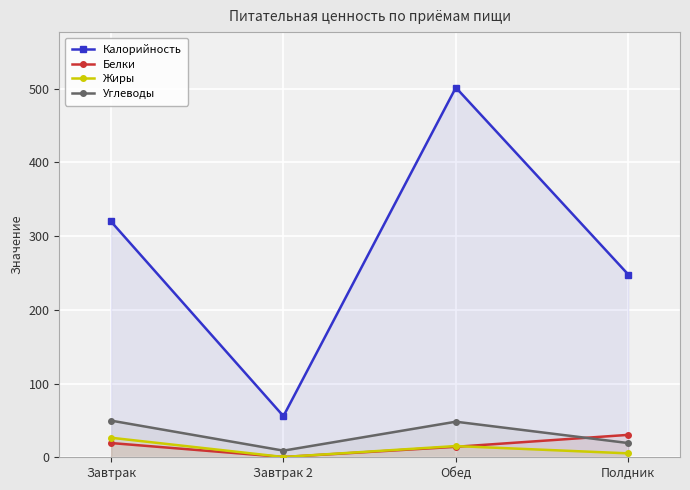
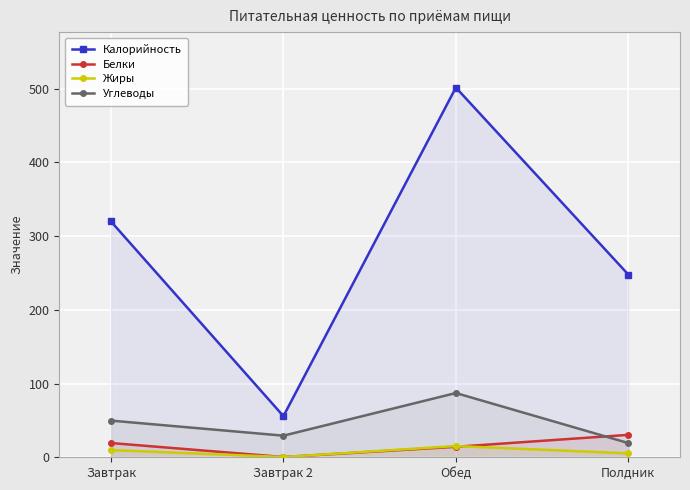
  {
    "Калорийность": {
      "Завтрак": 320,
      "Завтрак 2": 60,
      "Обед": 500,
      "Полдник": 250
    },
    "Белки": {
      "Завтрак": 20,
      "Полдник": 30
    },
    "Жиры": {
-     "Завтрак": 30,
+     "Завтрак": 10,
      "Полдник": 10
    },
    "Углеводы": {
      "Завтрак": 50,
-     "Завтрак 2": 10,
-     "Обед": 50,
+     "Завтрак 2": 30,
+     "Обед": 90,
      "Полдник": 20
    }
  }
